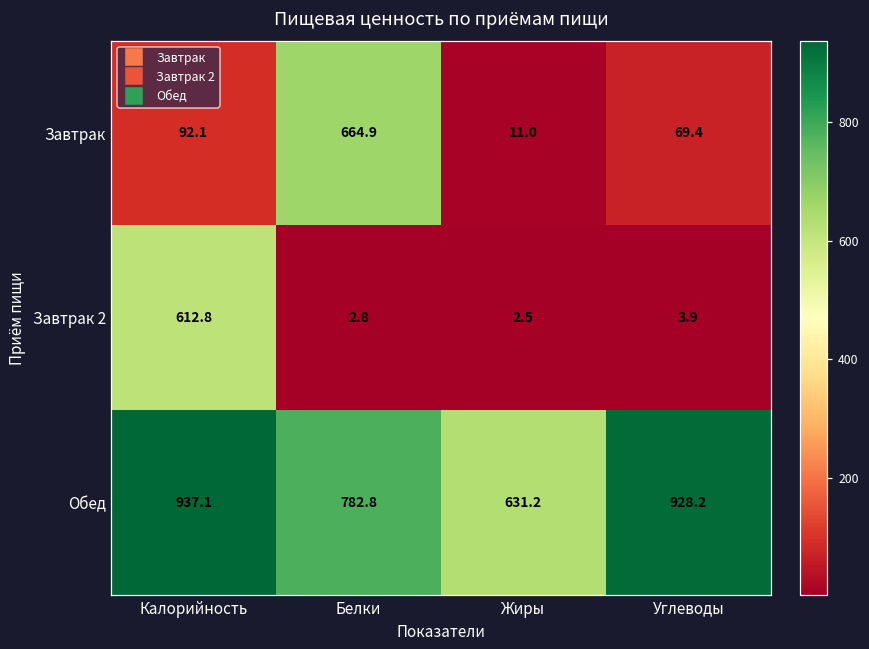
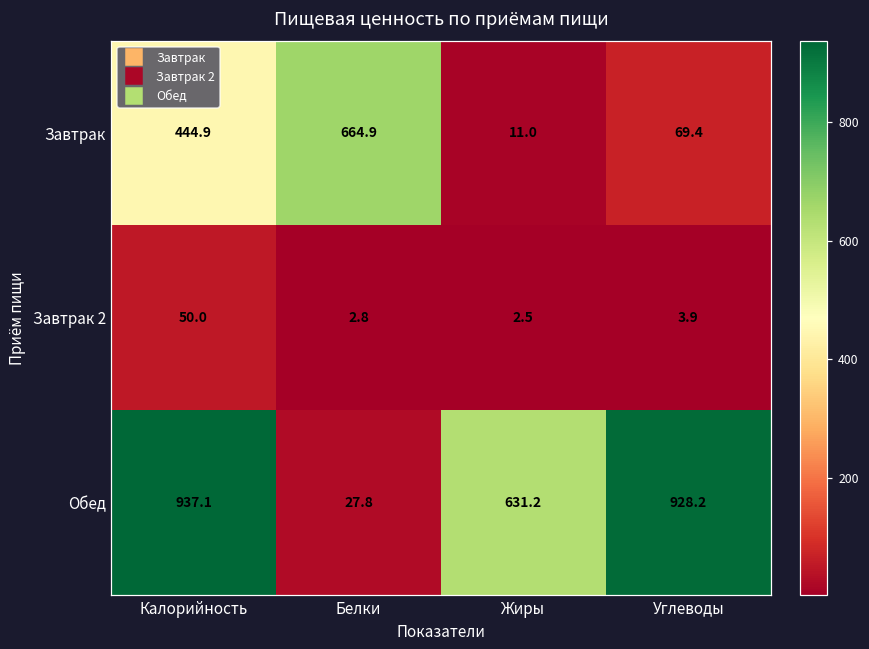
  {
    "Завтрак": {
-     "Калорийность": 92.1,
+     "Калорийность": 444.9,
      "Белки": 664.9,
      "Жиры": 11.0,
      "Углеводы": 69.4
    },
    "Завтрак 2": {
-     "Калорийность": 612.8,
+     "Калорийность": 50.0,
      "Белки": 2.8,
      "Жиры": 2.5,
      "Углеводы": 3.9
    },
    "Обед": {
      "Калорийность": 937.1,
-     "Белки": 782.8,
+     "Белки": 27.8,
      "Жиры": 631.2,
      "Углеводы": 928.2
    }
  }
